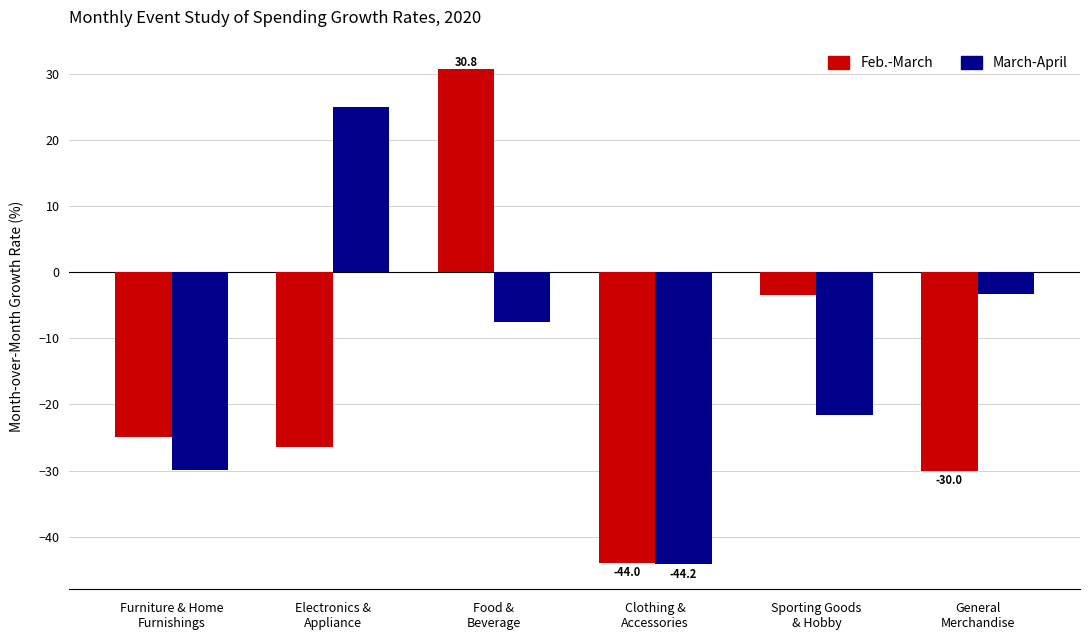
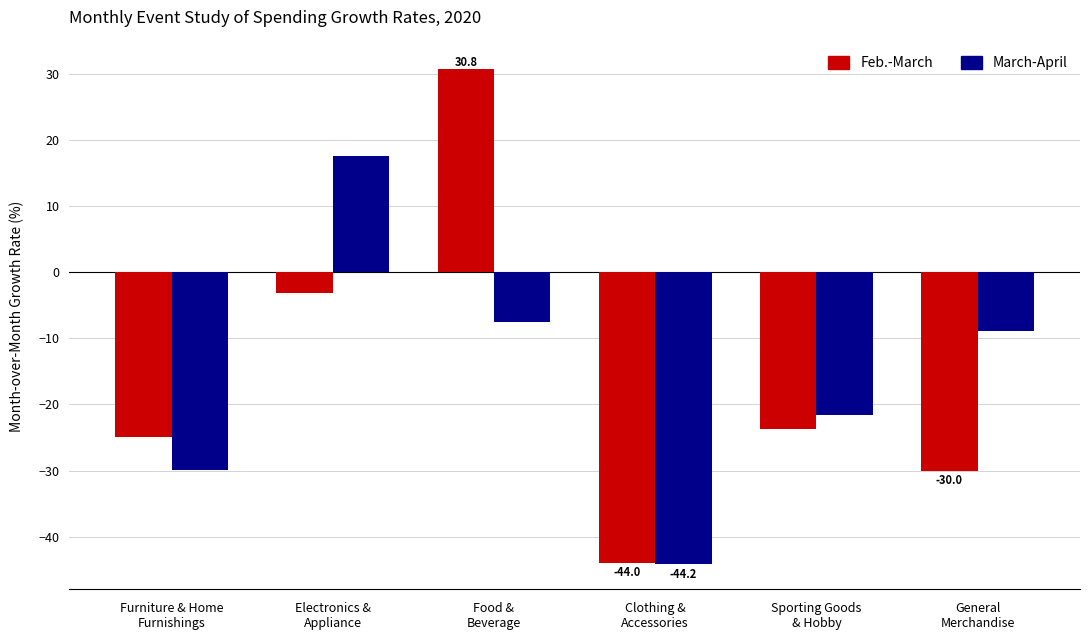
  {
    "Feb.-March": {
      "Furniture & Home Furnishings": -25,
-     "Electronics & Appliance": -26,
-     "Sporting Goods & Hobby": -4
+     "Electronics & Appliance": -3,
+     "Sporting Goods & Hobby": -24
    },
    "March-April": {
      "Furniture & Home Furnishings": -30,
-     "Electronics & Appliance": 25,
+     "Electronics & Appliance": 18,
      "Food & Beverage": -7,
      "Sporting Goods & Hobby": -22,
-     "General Merchandise": -3
+     "General Merchandise": -9
    }
  }
